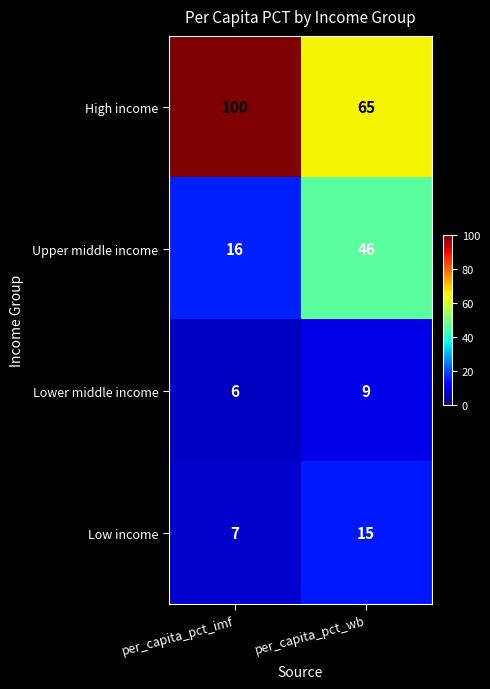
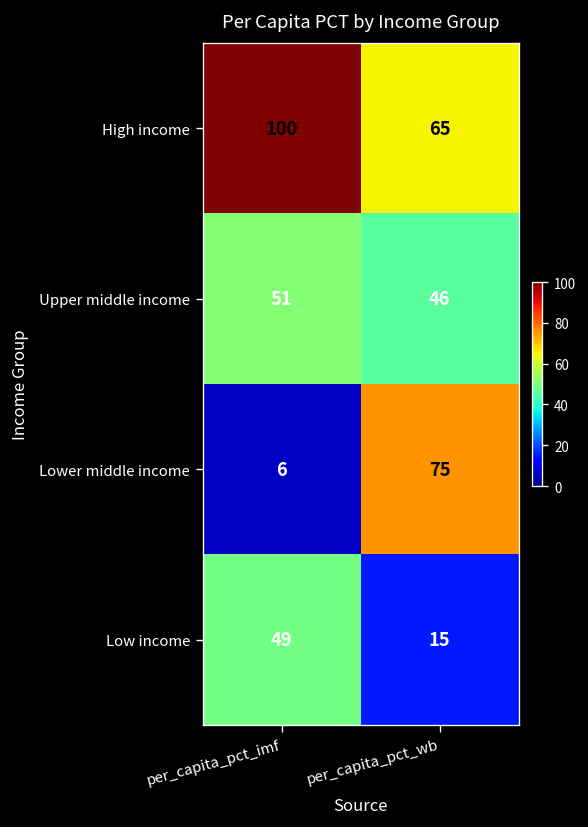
  {
    "High income": {
      "per_capita_pct_imf": 100,
      "per_capita_pct_wb": 65
    },
    "Upper middle income": {
-     "per_capita_pct_imf": 16,
+     "per_capita_pct_imf": 51,
      "per_capita_pct_wb": 46
    },
    "Lower middle income": {
      "per_capita_pct_imf": 6,
-     "per_capita_pct_wb": 9
+     "per_capita_pct_wb": 75
    },
    "Low income": {
-     "per_capita_pct_imf": 7,
+     "per_capita_pct_imf": 49,
      "per_capita_pct_wb": 15
    }
  }
